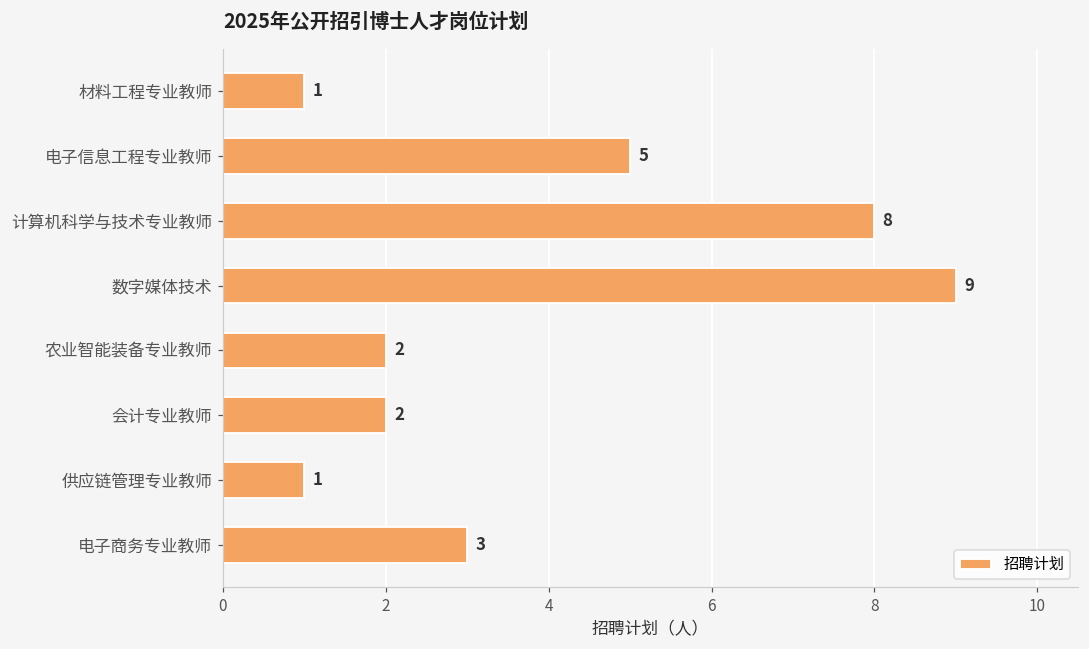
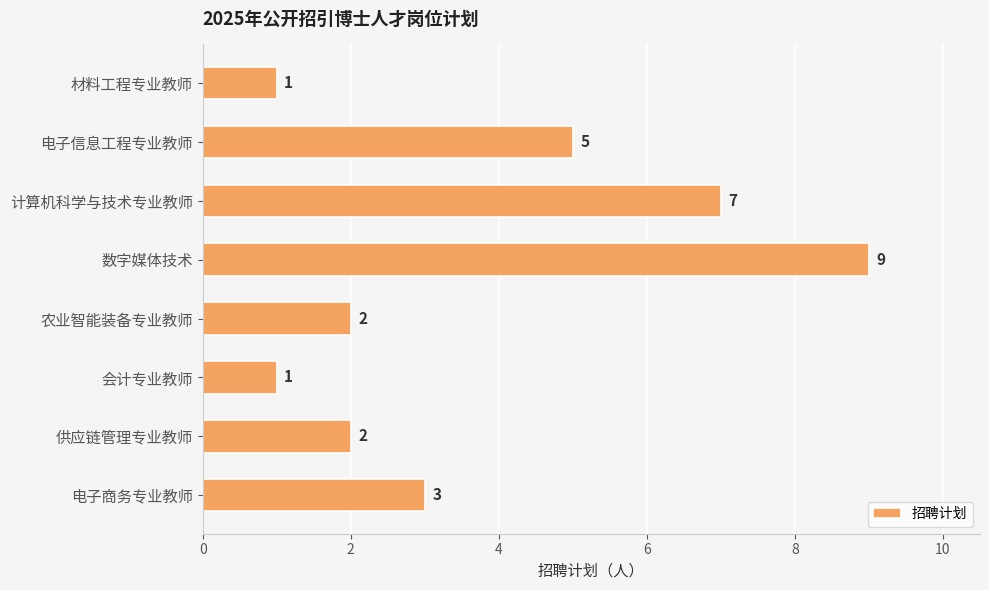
  {
    "材料工程专业教师": 1,
    "电子信息工程专业教师": 5,
-   "计算机科学与技术专业教师": 8,
+   "计算机科学与技术专业教师": 7,
    "数字媒体技术": 9,
    "农业智能装备专业教师": 2,
-   "会计专业教师": 2,
-   "供应链管理专业教师": 1,
+   "会计专业教师": 1,
+   "供应链管理专业教师": 2,
    "电子商务专业教师": 3
  }
